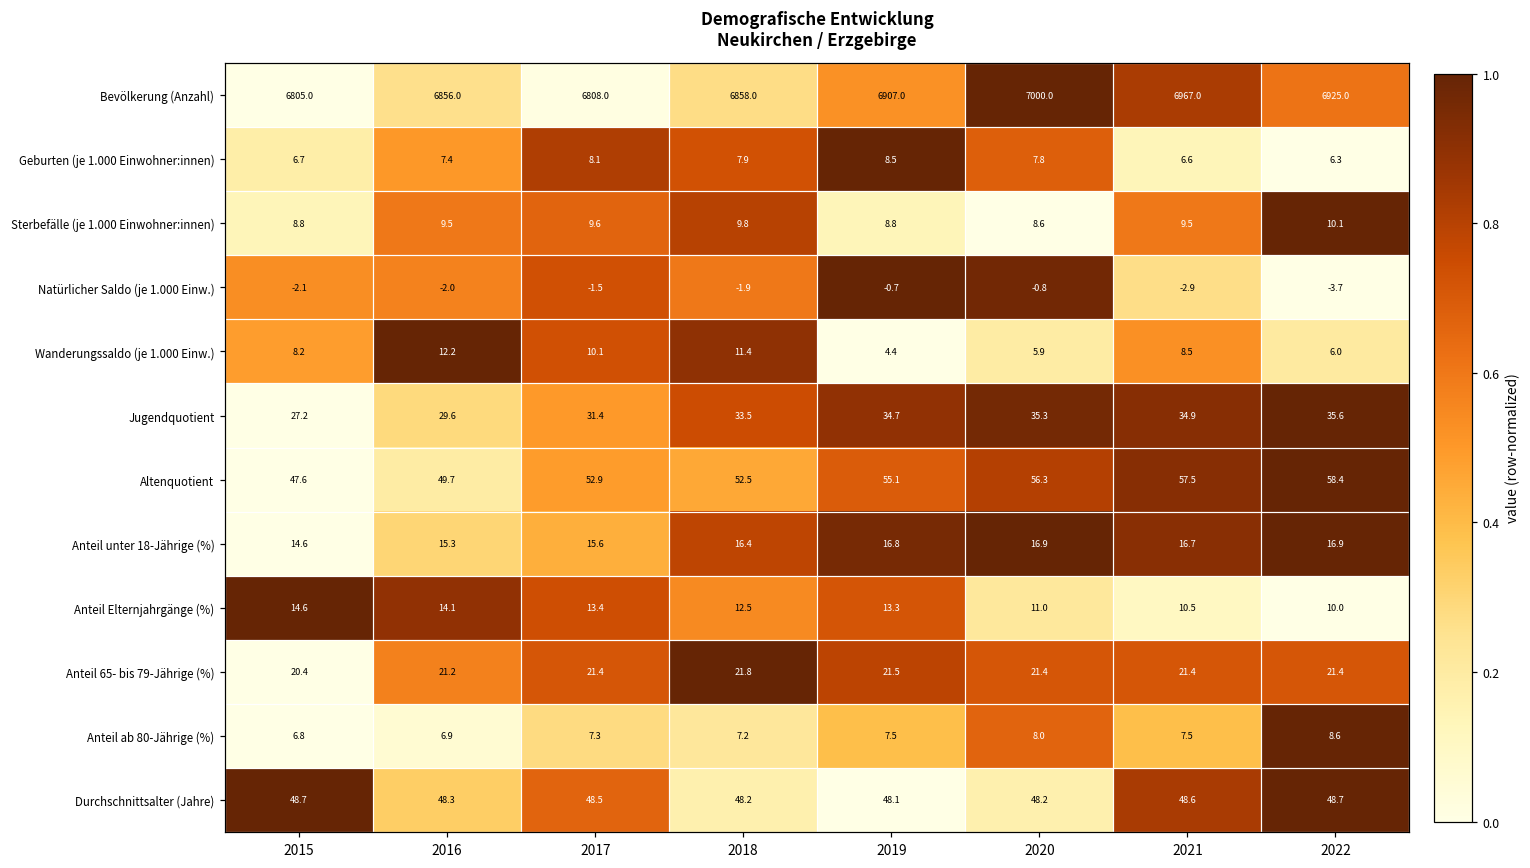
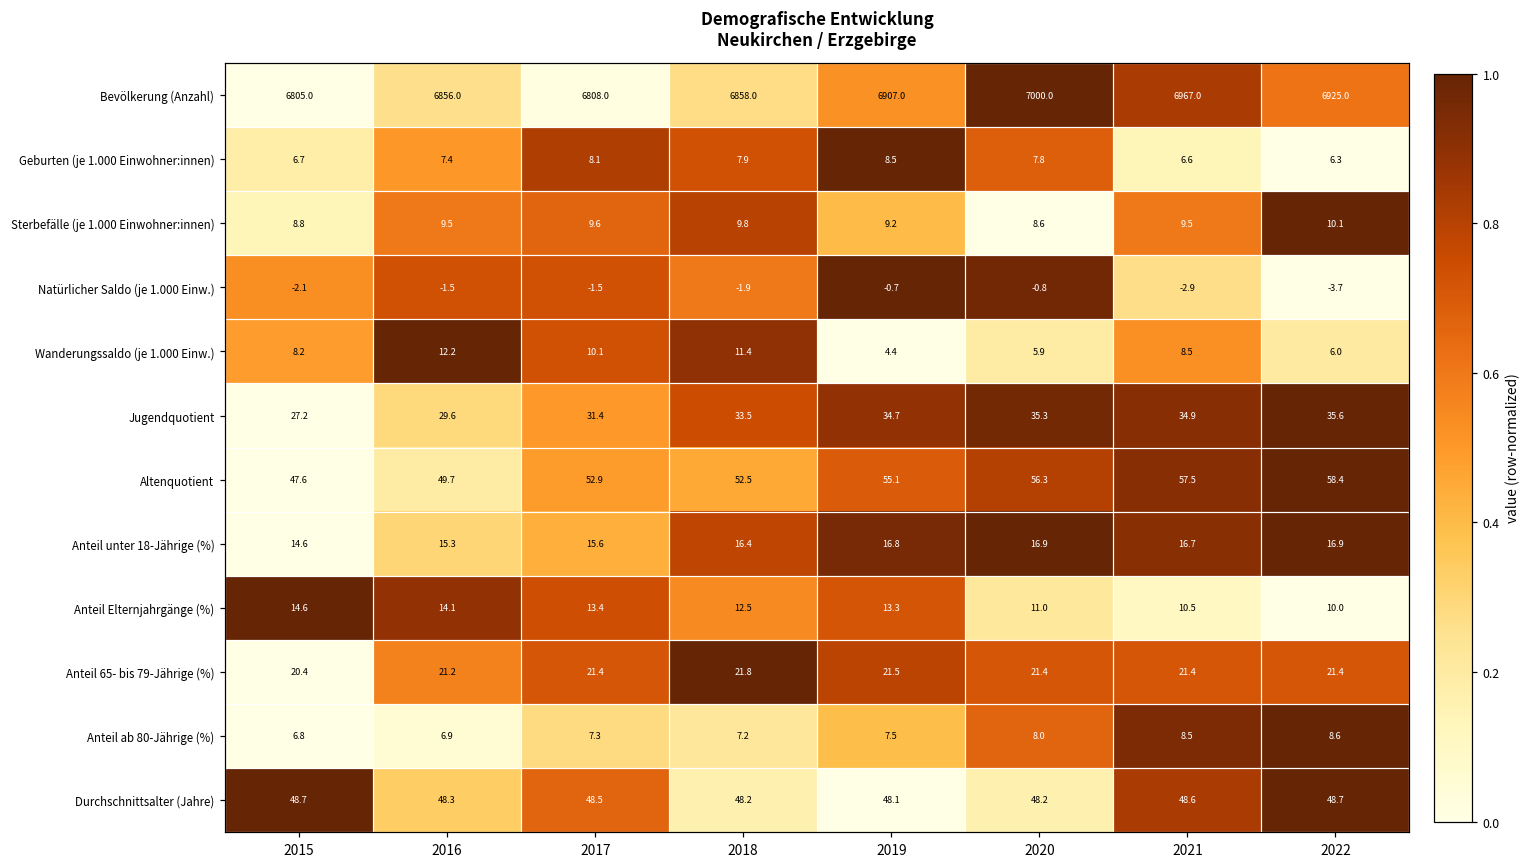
  {
    "Bevölkerung (Anzahl)": {
      "2015": 6805.0,
      "2016": 6856.0,
      "2017": 6808.0,
      "2018": 6858.0,
      "2019": 6907.0,
      "2020": 7000.0,
      "2021": 6967.0,
      "2022": 6925.0
    },
    "Geburten (je 1.000 Einwohner:innen)": {
      "2015": 6.7,
      "2016": 7.4,
      "2017": 8.1,
      "2018": 7.9,
      "2019": 8.5,
      "2020": 7.8,
      "2021": 6.6,
      "2022": 6.3
    },
    "Sterbefälle (je 1.000 Einwohner:innen)": {
      "2015": 8.8,
      "2016": 9.5,
      "2017": 9.6,
      "2018": 9.8,
-     "2019": 8.8,
+     "2019": 9.2,
      "2020": 8.6,
      "2021": 9.5,
      "2022": 10.1
    },
    "Natürlicher Saldo (je 1.000 Einw.)": {
      "2015": -2.1,
-     "2016": -2.0,
+     "2016": -1.5,
      "2017": -1.5,
      "2018": -1.9,
      "2019": -0.7,
      "2020": -0.8,
      "2021": -2.9,
      "2022": -3.7
    },
    "Wanderungssaldo (je 1.000 Einw.)": {
      "2015": 8.2,
      "2016": 12.2,
      "2017": 10.1,
      "2018": 11.4,
      "2019": 4.4,
      "2020": 5.9,
      "2021": 8.5,
      "2022": 6.0
    },
    "Jugendquotient": {
      "2015": 27.2,
      "2016": 29.6,
      "2017": 31.4,
      "2018": 33.5,
      "2019": 34.7,
      "2020": 35.3,
      "2021": 34.9,
      "2022": 35.6
    },
    "Altenquotient": {
      "2015": 47.6,
      "2016": 49.7,
      "2017": 52.9,
      "2018": 52.5,
      "2019": 55.1,
      "2020": 56.3,
      "2021": 57.5,
      "2022": 58.4
    },
    "Anteil unter 18-Jährige (%)": {
      "2015": 14.6,
      "2016": 15.3,
      "2017": 15.6,
      "2018": 16.4,
      "2019": 16.8,
      "2020": 16.9,
      "2021": 16.7,
      "2022": 16.9
    },
    "Anteil Elternjahrgänge (%)": {
      "2015": 14.6,
      "2016": 14.1,
      "2017": 13.4,
      "2018": 12.5,
      "2019": 13.3,
      "2020": 11.0,
      "2021": 10.5,
      "2022": 10.0
    },
    "Anteil 65- bis 79-Jährige (%)": {
      "2015": 20.4,
      "2016": 21.2,
      "2017": 21.4,
      "2018": 21.8,
      "2019": 21.5,
      "2020": 21.4,
      "2021": 21.4,
      "2022": 21.4
    },
    "Anteil ab 80-Jährige (%)": {
      "2015": 6.8,
      "2016": 6.9,
      "2017": 7.3,
      "2018": 7.2,
      "2019": 7.5,
      "2020": 8.0,
-     "2021": 7.5,
+     "2021": 8.5,
      "2022": 8.6
    },
    "Durchschnittsalter (Jahre)": {
      "2015": 48.7,
      "2016": 48.3,
      "2017": 48.5,
      "2018": 48.2,
      "2019": 48.1,
      "2020": 48.2,
      "2021": 48.6,
      "2022": 48.7
    }
  }
